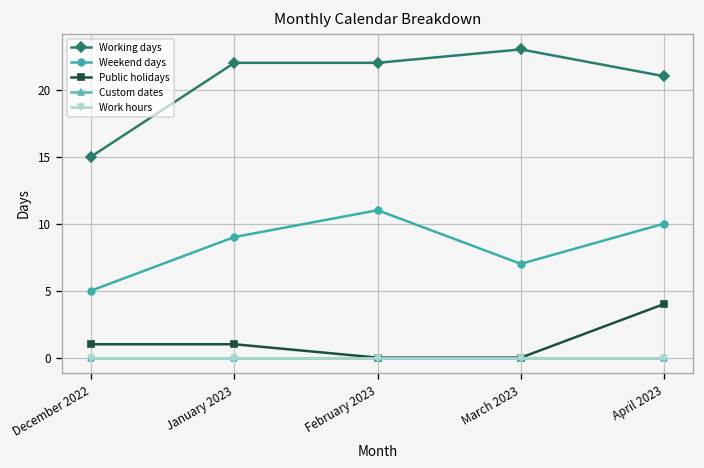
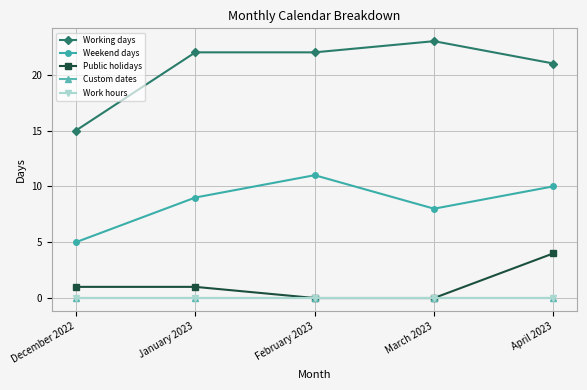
  {
    "Working days": {
      "December 2022": 15,
      "January 2023": 22,
      "February 2023": 22,
      "March 2023": 23,
      "April 2023": 21
    },
    "Weekend days": {
      "December 2022": 5,
      "January 2023": 9,
      "February 2023": 11,
-     "March 2023": 7,
+     "March 2023": 8,
      "April 2023": 10
    },
    "Public holidays": {
      "December 2022": 1,
      "January 2023": 1,
      "April 2023": 4
    },
    "Work hours": {
      "December 2022": 0,
      "January 2023": 0,
      "April 2023": 0
    }
  }
